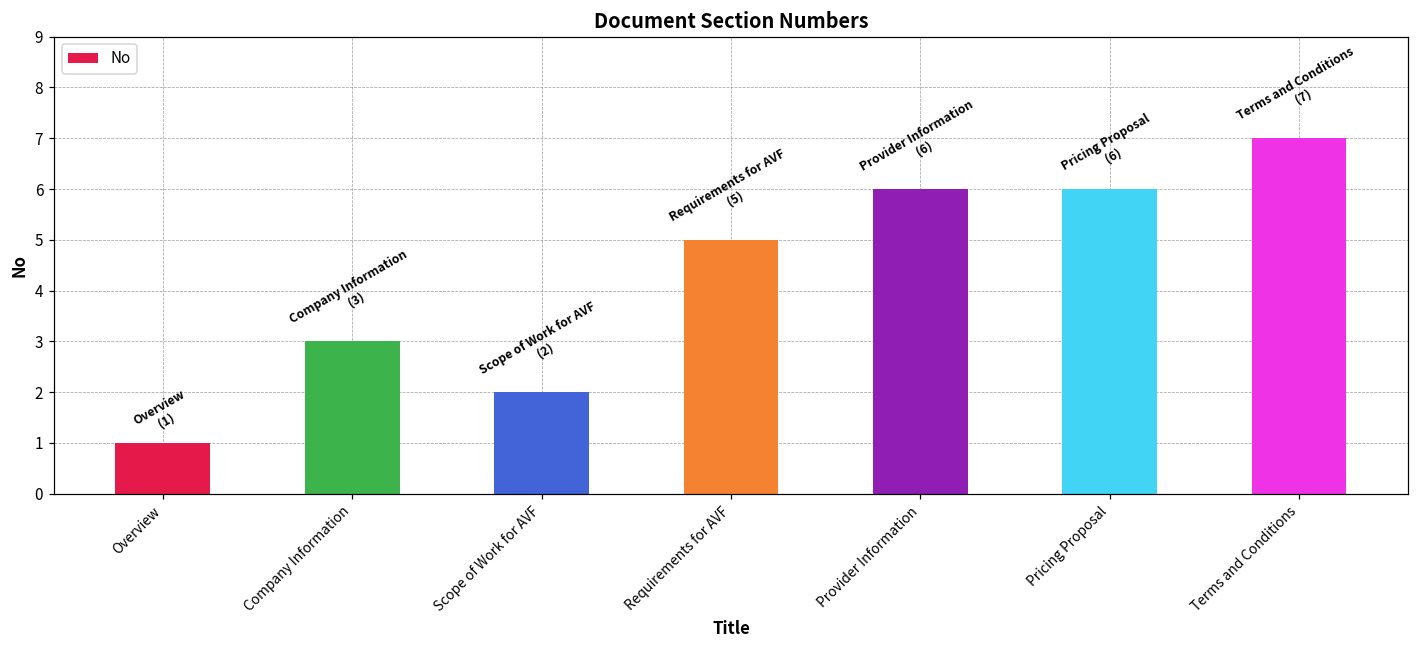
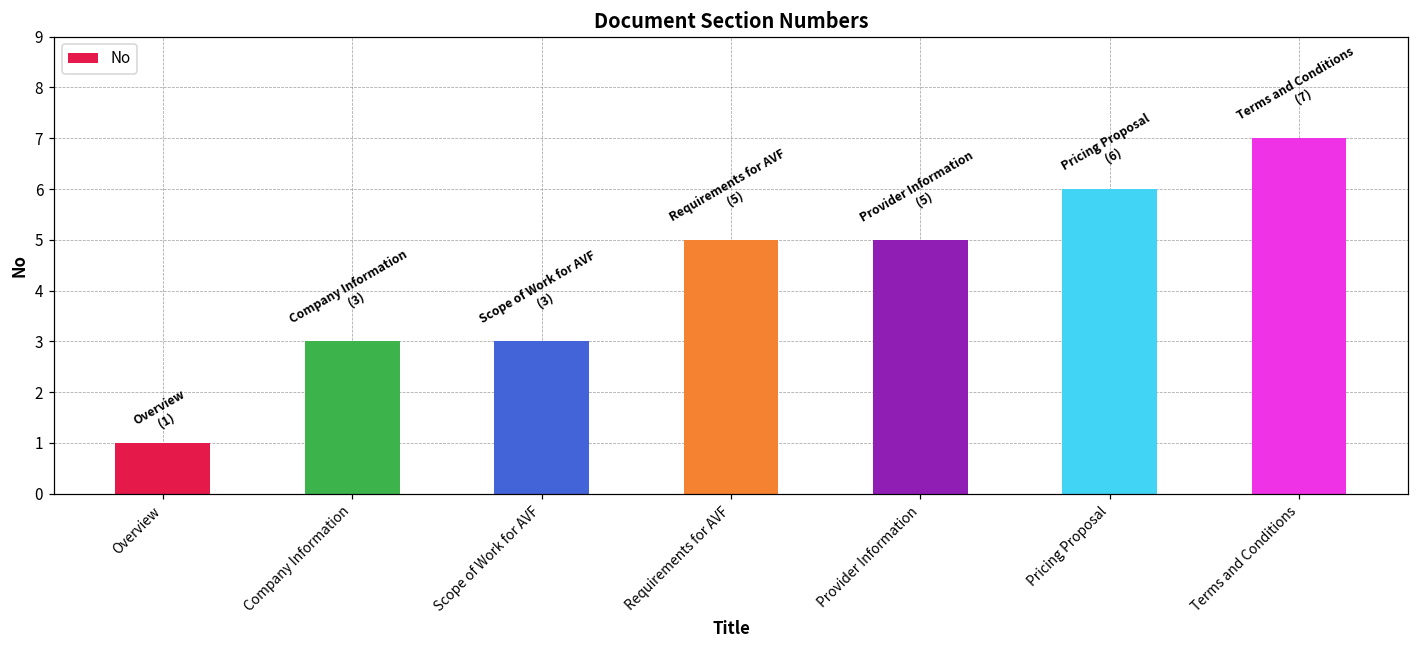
  {
    "Overview": "(1)",
    "Company Information": "(3)",
-   "Scope of Work for AVF": "(2)",
+   "Scope of Work for AVF": "(3)",
    "Requirements for AVF": "(5)",
-   "Provider Information": "(6)",
+   "Provider Information": "(5)",
    "Pricing Proposal": "(6)",
    "Terms and Conditions": "(7)"
  }
